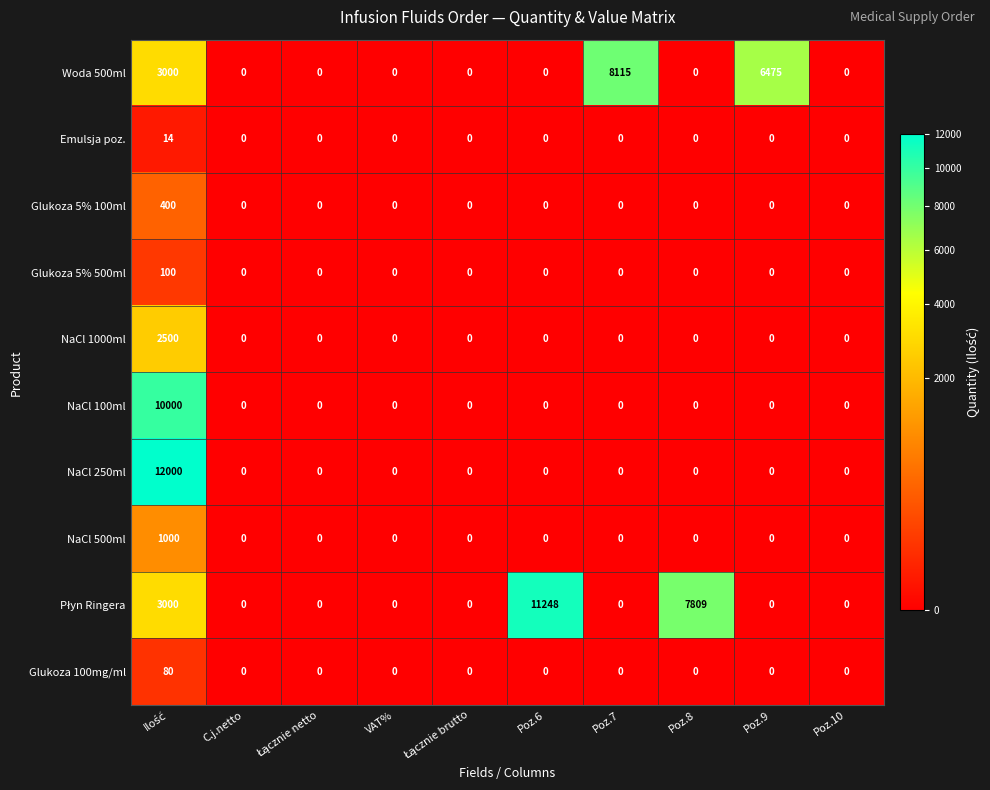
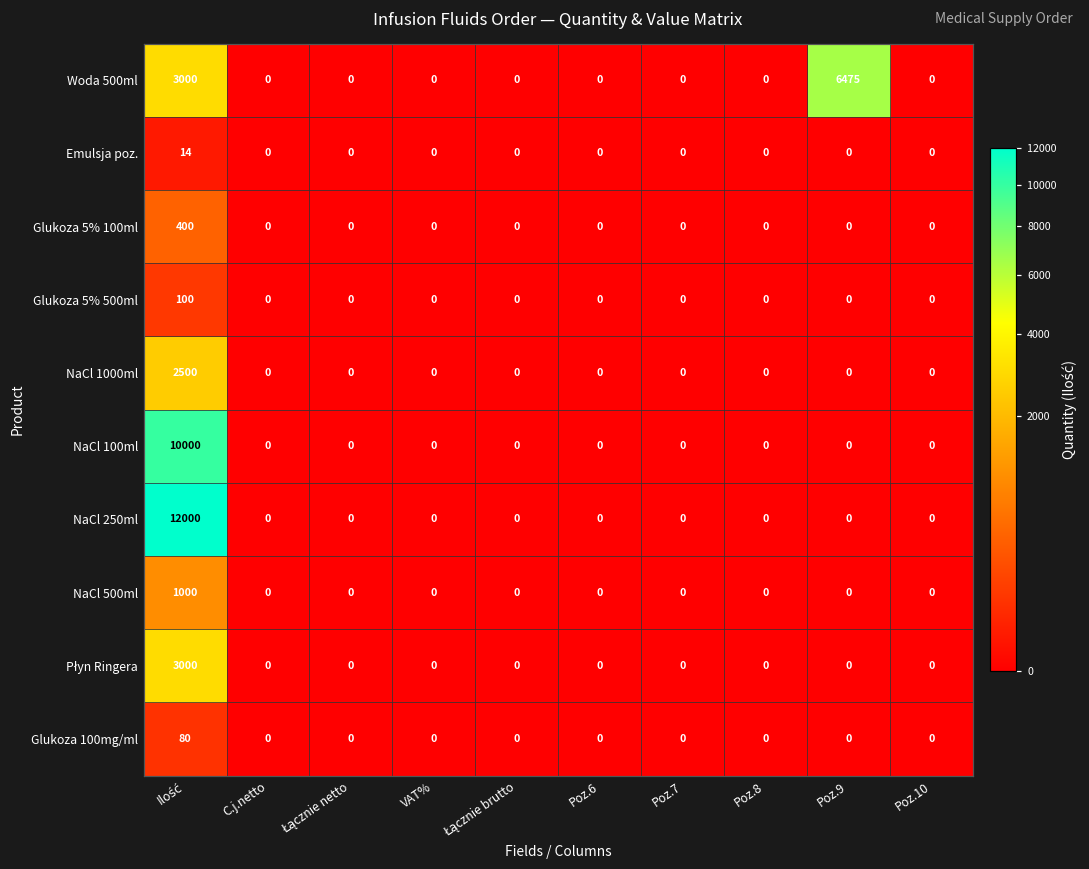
  {
    "Woda 500ml": {
      "Ilość": 3000,
      "C.j.netto": 0,
      "Łącznie netto": 0,
      "VAT%": 0,
      "Łącznie brutto": 0,
      "Poz.6": 0,
-     "Poz.7": 8115,
+     "Poz.7": 0,
      "Poz.8": 0,
      "Poz.9": 6475,
      "Poz.10": 0
    },
    "Emulsja poz.": {
      "Ilość": 14,
      "C.j.netto": 0,
      "Łącznie netto": 0,
      "VAT%": 0,
      "Łącznie brutto": 0,
      "Poz.6": 0,
      "Poz.7": 0,
      "Poz.8": 0,
      "Poz.9": 0,
      "Poz.10": 0
    },
    "Glukoza 5% 100ml": {
      "Ilość": 400,
      "C.j.netto": 0,
      "Łącznie netto": 0,
      "VAT%": 0,
      "Łącznie brutto": 0,
      "Poz.6": 0,
      "Poz.7": 0,
      "Poz.8": 0,
      "Poz.9": 0,
      "Poz.10": 0
    },
    "Glukoza 5% 500ml": {
      "Ilość": 100,
      "C.j.netto": 0,
      "Łącznie netto": 0,
      "VAT%": 0,
      "Łącznie brutto": 0,
      "Poz.6": 0,
      "Poz.7": 0,
      "Poz.8": 0,
      "Poz.9": 0,
      "Poz.10": 0
    },
    "NaCl 1000ml": {
      "Ilość": 2500,
      "C.j.netto": 0,
      "Łącznie netto": 0,
      "VAT%": 0,
      "Łącznie brutto": 0,
      "Poz.6": 0,
      "Poz.7": 0,
      "Poz.8": 0,
      "Poz.9": 0,
      "Poz.10": 0
    },
    "NaCl 100ml": {
      "Ilość": 10000,
      "C.j.netto": 0,
      "Łącznie netto": 0,
      "VAT%": 0,
      "Łącznie brutto": 0,
      "Poz.6": 0,
      "Poz.7": 0,
      "Poz.8": 0,
      "Poz.9": 0,
      "Poz.10": 0
    },
    "NaCl 250ml": {
      "Ilość": 12000,
      "C.j.netto": 0,
      "Łącznie netto": 0,
      "VAT%": 0,
      "Łącznie brutto": 0,
      "Poz.6": 0,
      "Poz.7": 0,
      "Poz.8": 0,
      "Poz.9": 0,
      "Poz.10": 0
    },
    "NaCl 500ml": {
      "Ilość": 1000,
      "C.j.netto": 0,
      "Łącznie netto": 0,
      "VAT%": 0,
      "Łącznie brutto": 0,
      "Poz.6": 0,
      "Poz.7": 0,
      "Poz.8": 0,
      "Poz.9": 0,
      "Poz.10": 0
    },
    "Płyn Ringera": {
      "Ilość": 3000,
      "C.j.netto": 0,
      "Łącznie netto": 0,
      "VAT%": 0,
      "Łącznie brutto": 0,
-     "Poz.6": 11248,
+     "Poz.6": 0,
      "Poz.7": 0,
-     "Poz.8": 7809,
+     "Poz.8": 0,
      "Poz.9": 0,
      "Poz.10": 0
    },
    "Glukoza 100mg/ml": {
      "Ilość": 80,
      "C.j.netto": 0,
      "Łącznie netto": 0,
      "VAT%": 0,
      "Łącznie brutto": 0,
      "Poz.6": 0,
      "Poz.7": 0,
      "Poz.8": 0,
      "Poz.9": 0,
      "Poz.10": 0
    }
  }
